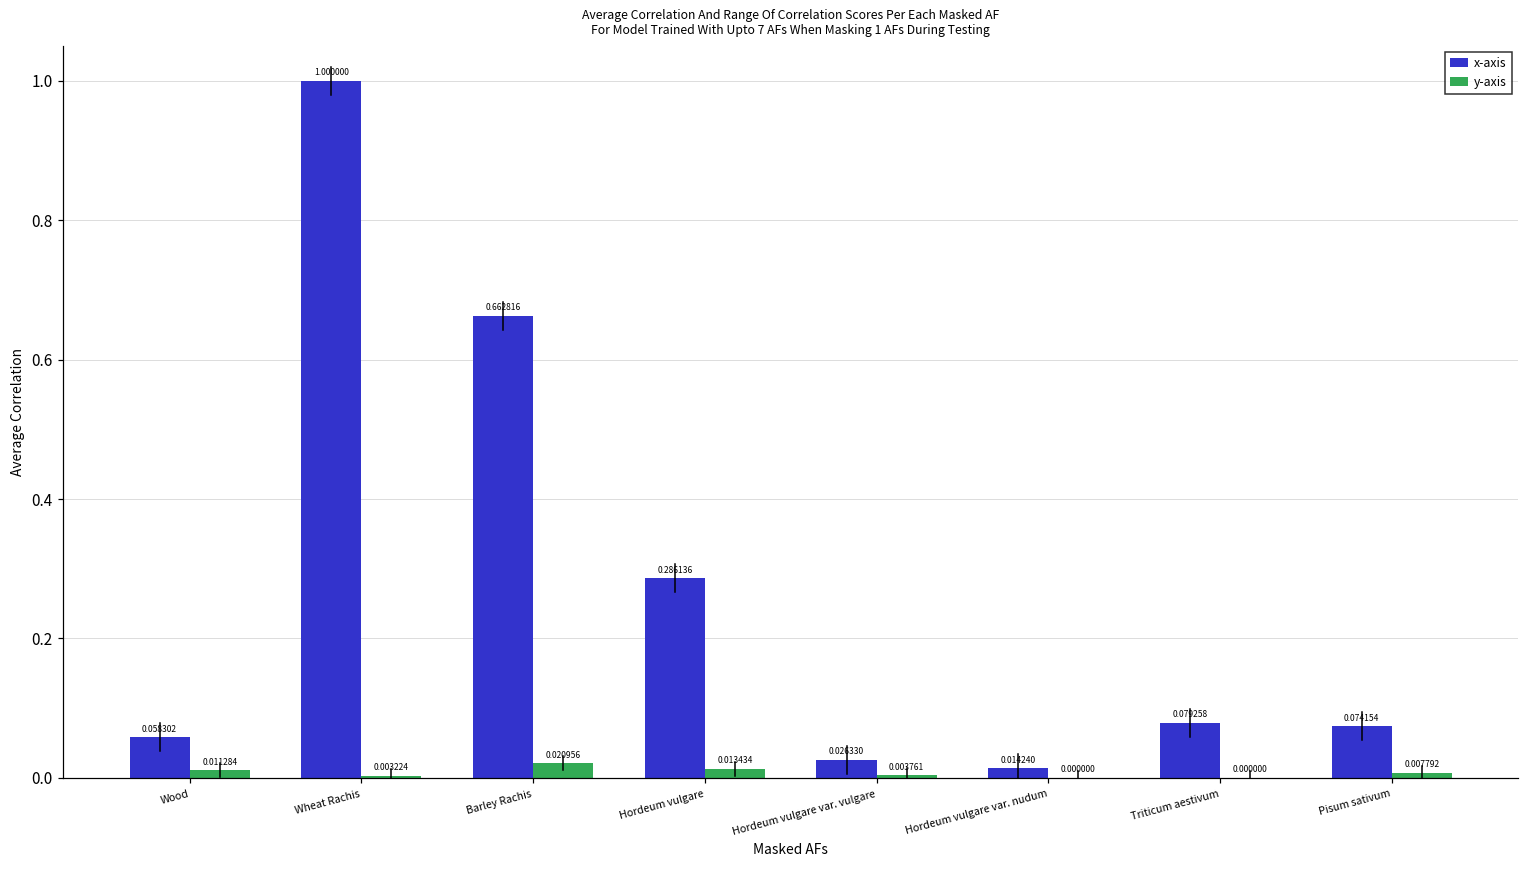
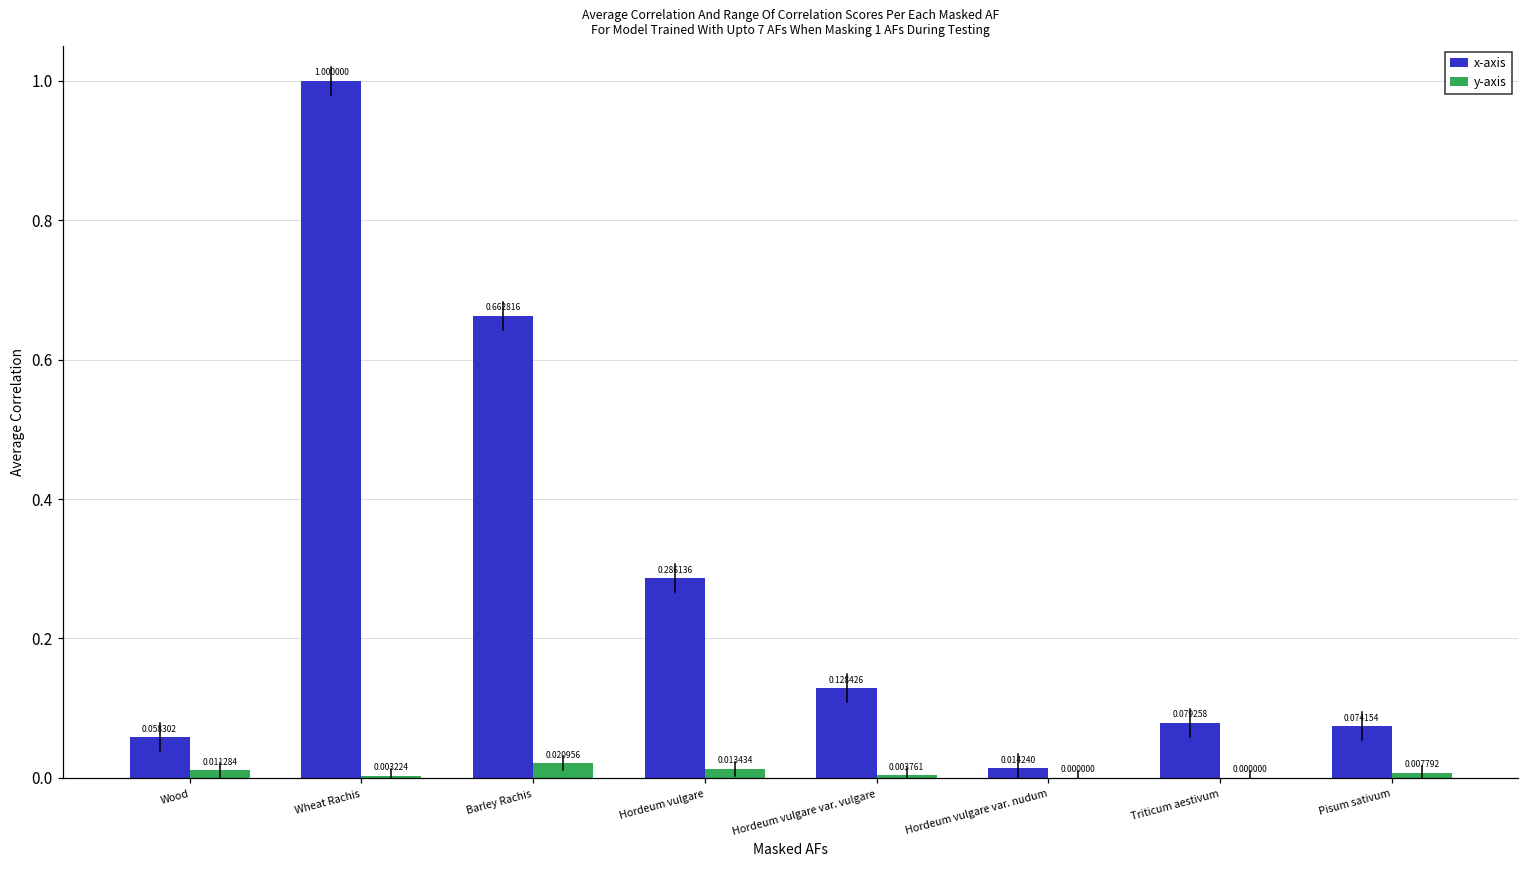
  {
    "x-axis": {
-     "Hordeum vulgare var. vulgare": 0.026330
+     "Hordeum vulgare var. vulgare": 0.128426
    }
  }
